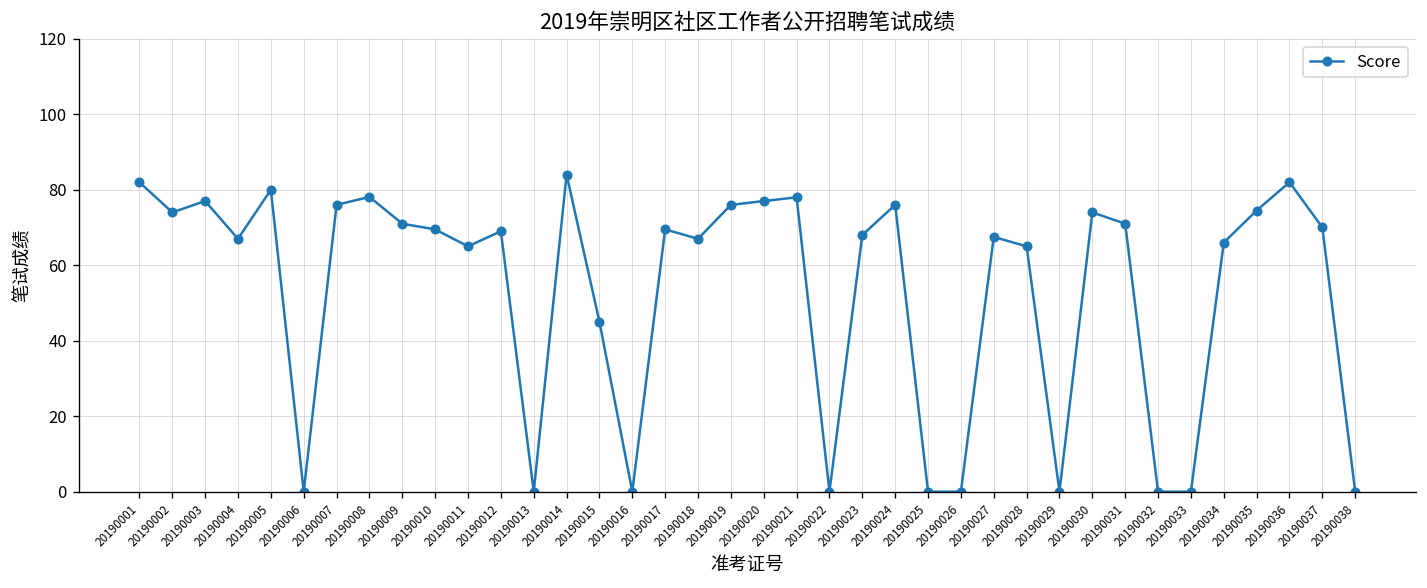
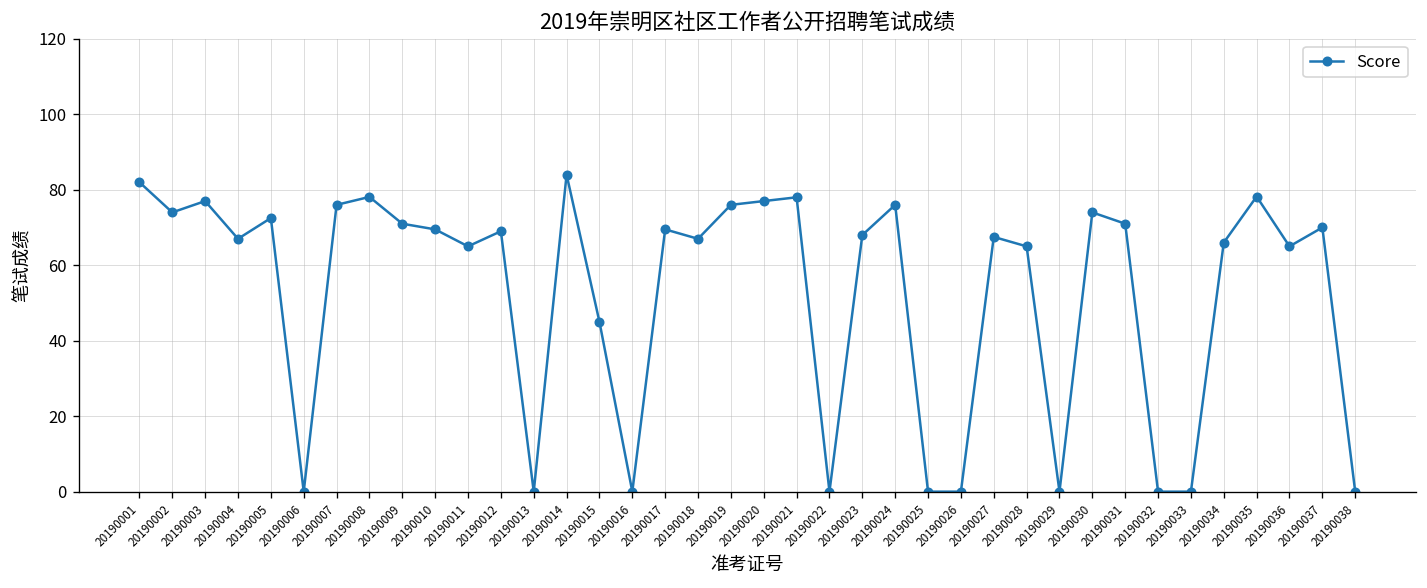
  {
    "20190001": 82,
    "20190002": 74,
    "20190003": 77,
    "20190004": 67,
-   "20190005": 80,
+   "20190005": 73,
    "20190006": 0,
    "20190007": 76,
    "20190008": 78,
    "20190009": 71,
    "20190010": 70,
    "20190011": 65,
    "20190012": 69,
    "20190013": 0,
    "20190014": 84,
    "20190015": 45,
    "20190016": 0,
    "20190017": 70,
    "20190018": 67,
    "20190019": 76,
    "20190020": 77,
    "20190021": 78,
    "20190022": 0,
    "20190023": 68,
    "20190024": 76,
    "20190025": 0,
    "20190026": 0,
    "20190027": 68,
    "20190028": 65,
    "20190029": 0,
    "20190030": 74,
    "20190031": 71,
    "20190032": 0,
    "20190033": 0,
    "20190034": 66,
-   "20190035": 75,
-   "20190036": 82,
+   "20190035": 78,
+   "20190036": 65,
    "20190037": 70,
    "20190038": 0
  }
